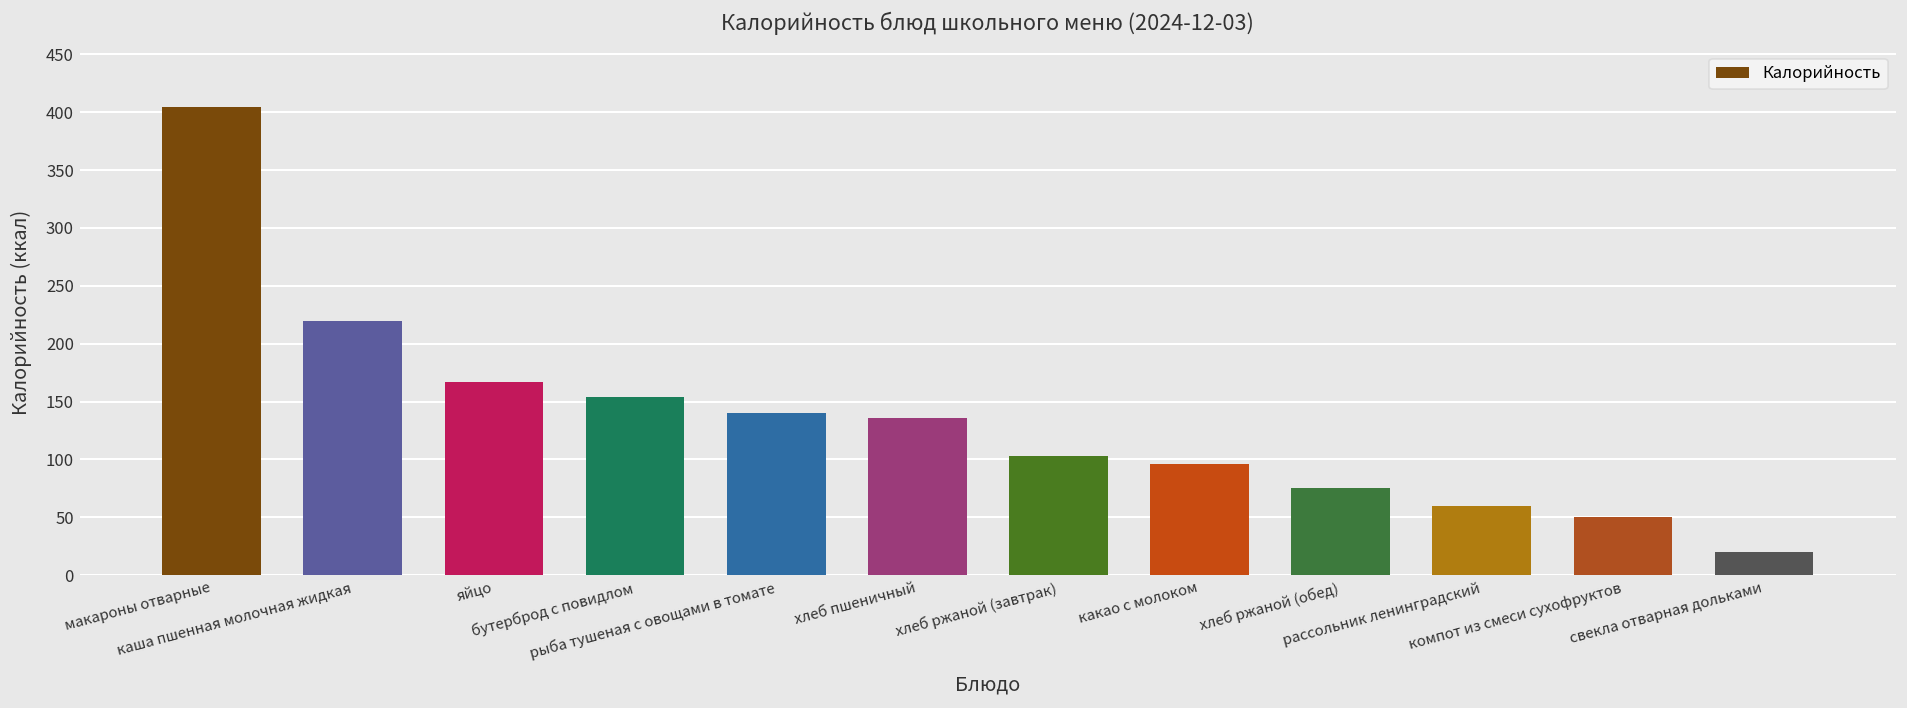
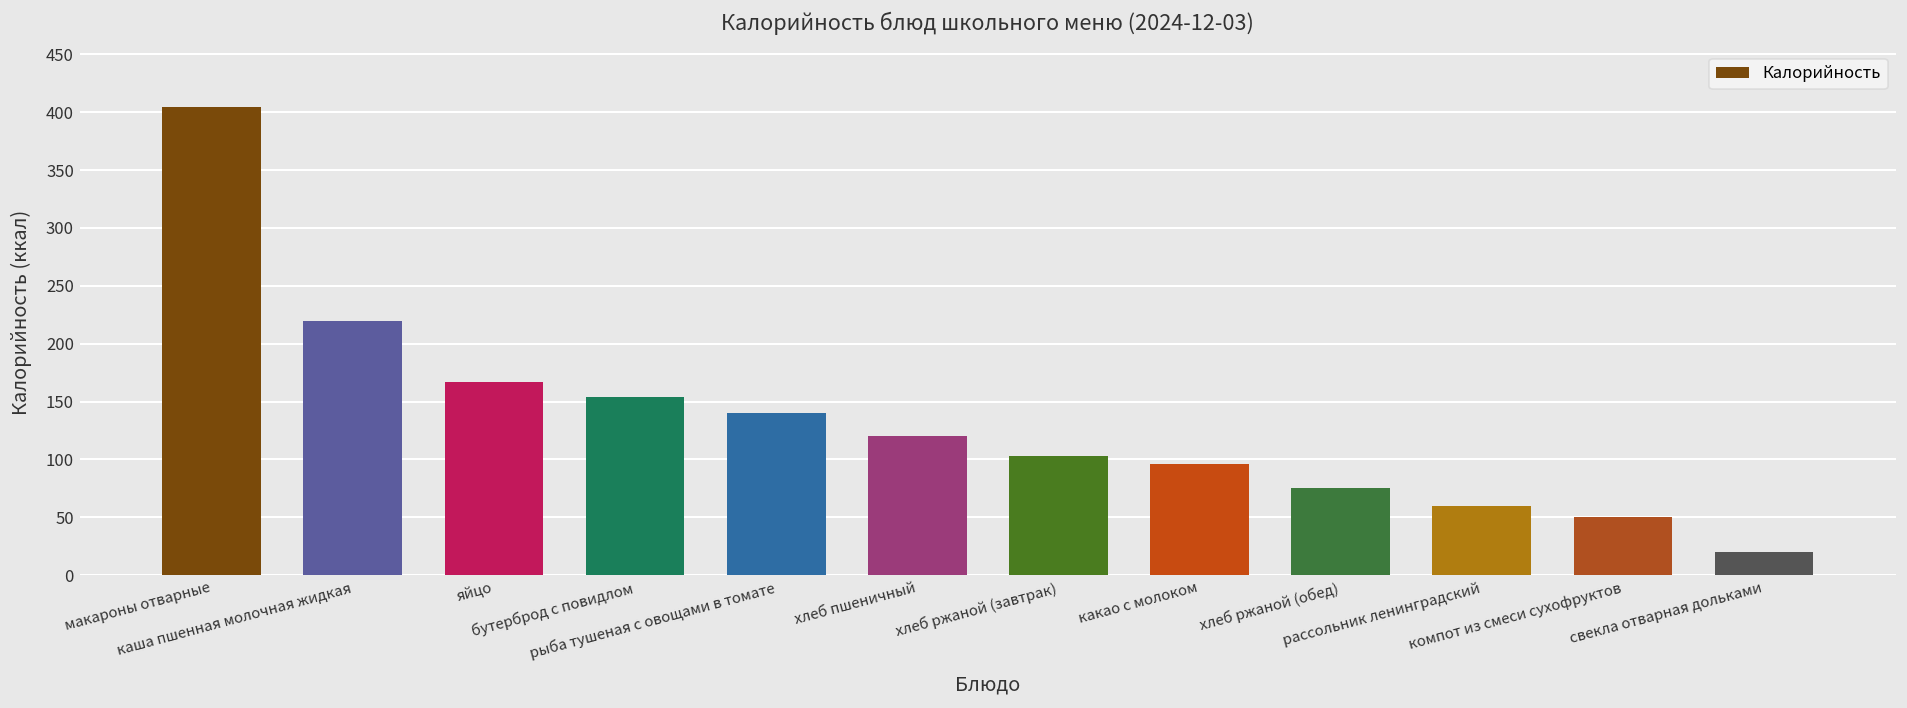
  {
    "макароны отварные": 410,
    "каша пшенная молочная жидкая": 220,
    "яйцо": 170,
    "бутерброд с повидлом": 150,
    "рыба тушеная с овощами в томате": 140,
-   "хлеб пшеничный": 140,
+   "хлеб пшеничный": 120,
    "хлеб ржаной (завтрак)": 100,
    "какао с молоком": 100,
    "хлеб ржаной (обед)": 80,
    "рассольник ленинградский": 60,
    "компот из смеси сухофруктов": 50,
    "свекла отварная дольками": 20
  }
